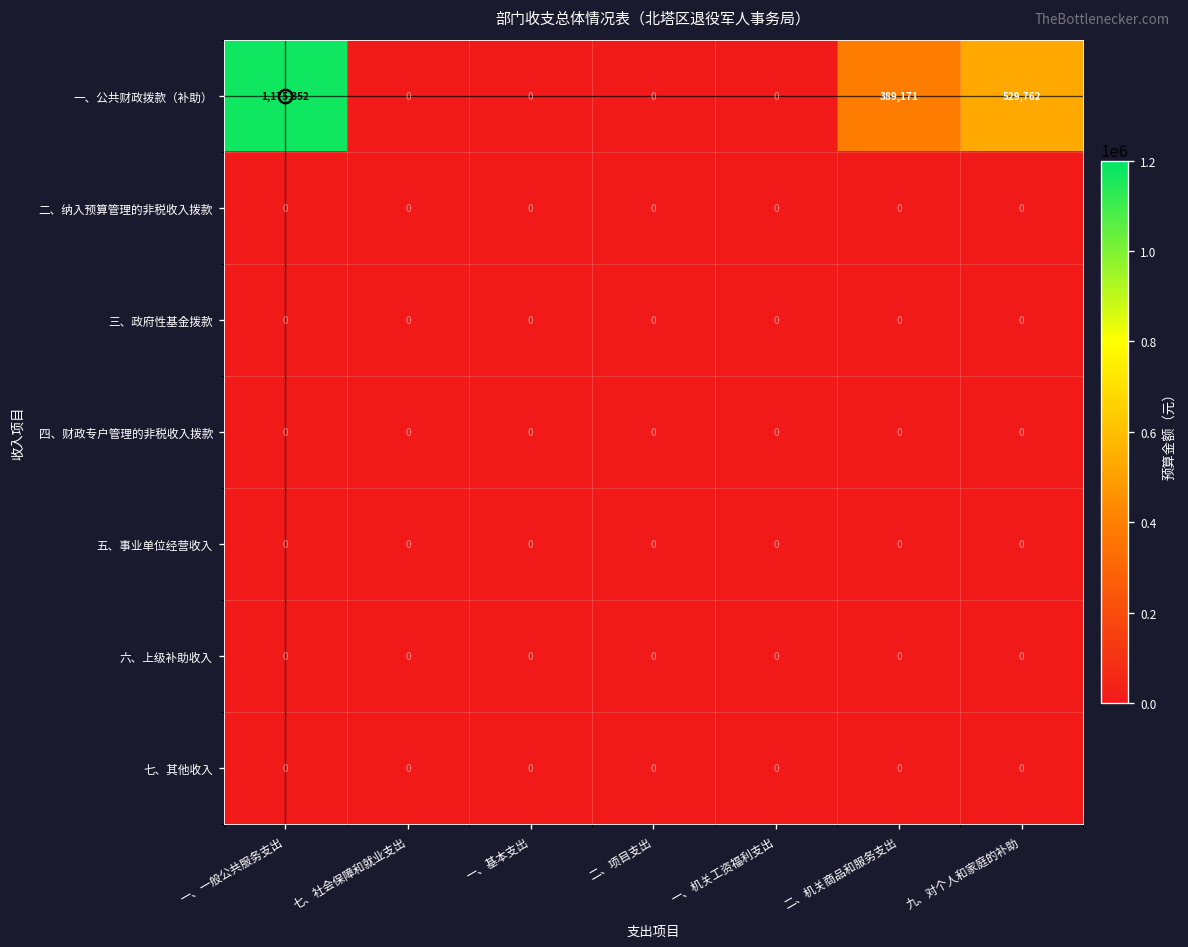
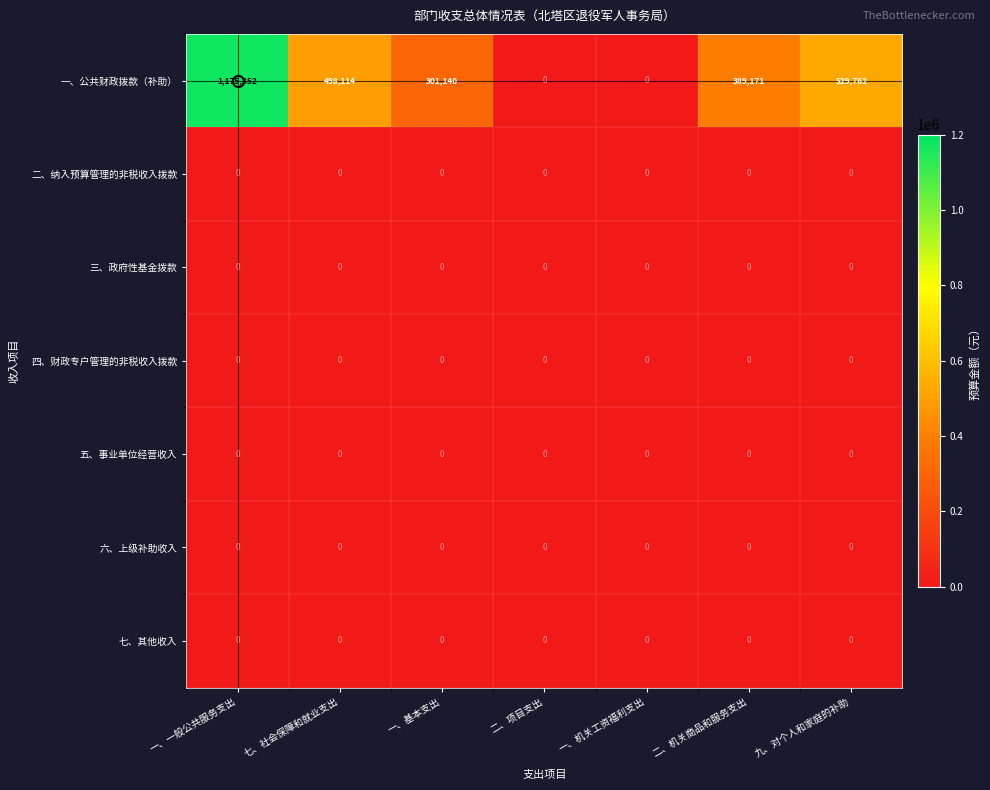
  {
    "一、公共财政拨款（补助）": {
-     "七、社会保障和就业支出": "0",
-     "一、基本支出": "0",
+     "七、社会保障和就业支出": "498,114",
+     "一、基本支出": "301,140",
      "二、项目支出": "0",
      "一、机关工资福利支出": "0",
      "二、机关商品和服务支出": "389,171",
      "九、对个人和家庭的补助": "529,762"
    },
    "二、纳入预算管理的非税收入拨款": {
      "一、一般公共服务支出": "0",
      "七、社会保障和就业支出": "0",
      "一、基本支出": "0",
      "二、项目支出": "0",
      "一、机关工资福利支出": "0",
      "二、机关商品和服务支出": "0",
      "九、对个人和家庭的补助": "0"
    },
    "三、政府性基金拨款": {
      "一、一般公共服务支出": "0",
      "七、社会保障和就业支出": "0",
      "一、基本支出": "0",
      "二、项目支出": "0",
      "一、机关工资福利支出": "0",
      "二、机关商品和服务支出": "0",
      "九、对个人和家庭的补助": "0"
    },
    "四、财政专户管理的非税收入拨款": {
      "一、一般公共服务支出": "0",
      "七、社会保障和就业支出": "0",
      "一、基本支出": "0",
      "二、项目支出": "0",
      "一、机关工资福利支出": "0",
      "二、机关商品和服务支出": "0",
      "九、对个人和家庭的补助": "0"
    },
    "五、事业单位经营收入": {
      "一、一般公共服务支出": "0",
      "七、社会保障和就业支出": "0",
      "一、基本支出": "0",
      "二、项目支出": "0",
      "一、机关工资福利支出": "0",
      "二、机关商品和服务支出": "0",
      "九、对个人和家庭的补助": "0"
    },
    "六、上级补助收入": {
      "一、一般公共服务支出": "0",
      "七、社会保障和就业支出": "0",
      "一、基本支出": "0",
      "二、项目支出": "0",
      "一、机关工资福利支出": "0",
      "二、机关商品和服务支出": "0",
      "九、对个人和家庭的补助": "0"
    },
    "七、其他收入": {
      "一、一般公共服务支出": "0",
      "七、社会保障和就业支出": "0",
      "一、基本支出": "0",
      "二、项目支出": "0",
      "一、机关工资福利支出": "0",
      "二、机关商品和服务支出": "0",
      "九、对个人和家庭的补助": "0"
    }
  }
